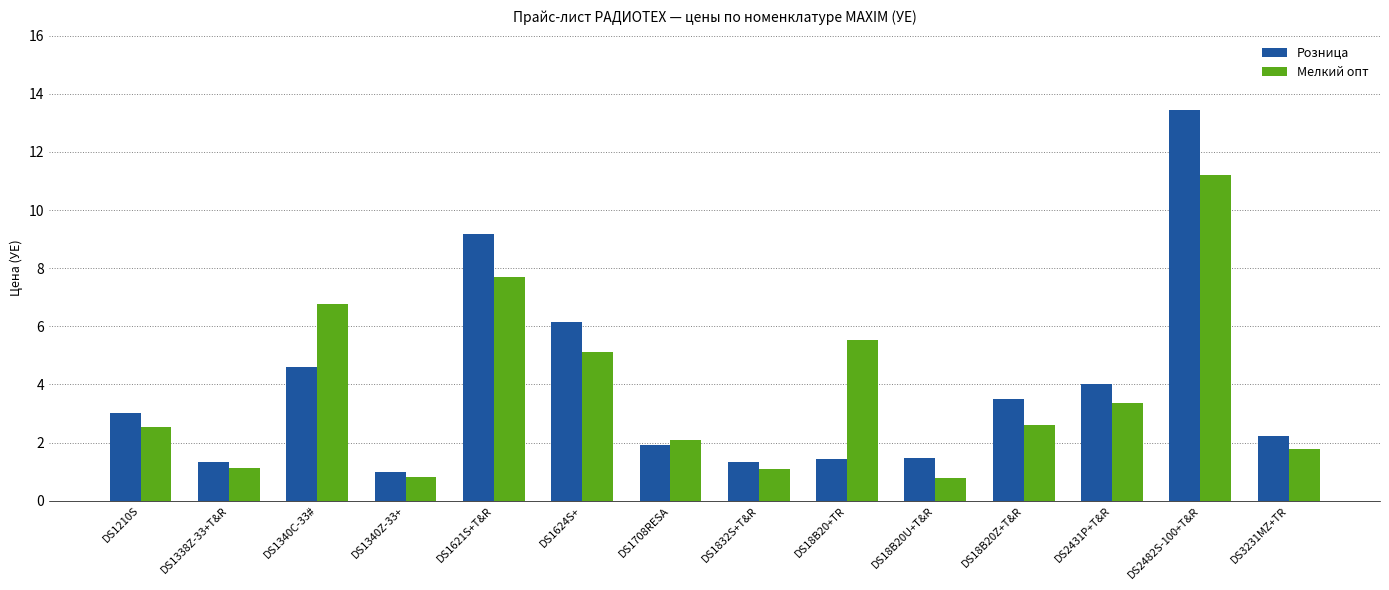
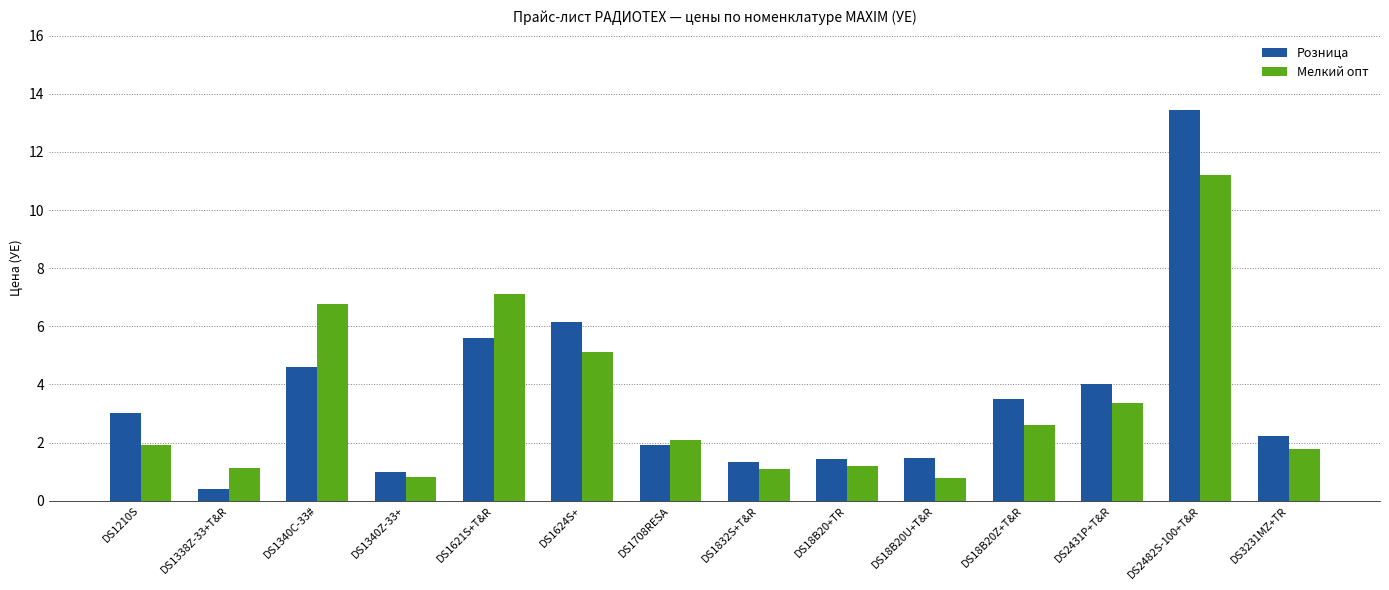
  {
    "Розница": {
      "DS1210S": 3.0,
-     "DS1338Z-33+T&R": 1.3,
+     "DS1338Z-33+T&R": 0.4,
      "DS1340C-33#": 4.6,
      "DS1340Z-33+": 1.0,
-     "DS1621S+T&R": 9.2,
+     "DS1621S+T&R": 5.6,
      "DS1624S+": 6.1,
      "DS1708RESA": 1.9,
      "DS1832S+T&R": 1.3,
      "DS18B20+TR": 1.4,
      "DS18B20U+T&R": 1.5,
      "DS18B20Z+T&R": 3.5,
      "DS2431P+T&R": 4.0,
      "DS2482S-100+T&R": 13.5,
      "DS3231MZ+TR": 2.2
    },
    "Мелкий опт": {
-     "DS1210S": 2.5,
+     "DS1210S": 1.9,
      "DS1338Z-33+T&R": 1.1,
      "DS1340C-33#": 6.8,
      "DS1340Z-33+": 0.8,
-     "DS1621S+T&R": 7.7,
+     "DS1621S+T&R": 7.1,
      "DS1624S+": 5.1,
      "DS1708RESA": 2.1,
      "DS1832S+T&R": 1.1,
-     "DS18B20+TR": 5.5,
+     "DS18B20+TR": 1.2,
      "DS18B20U+T&R": 0.8,
      "DS18B20Z+T&R": 2.6,
      "DS2431P+T&R": 3.4,
      "DS2482S-100+T&R": 11.2,
      "DS3231MZ+TR": 1.8
    }
  }
